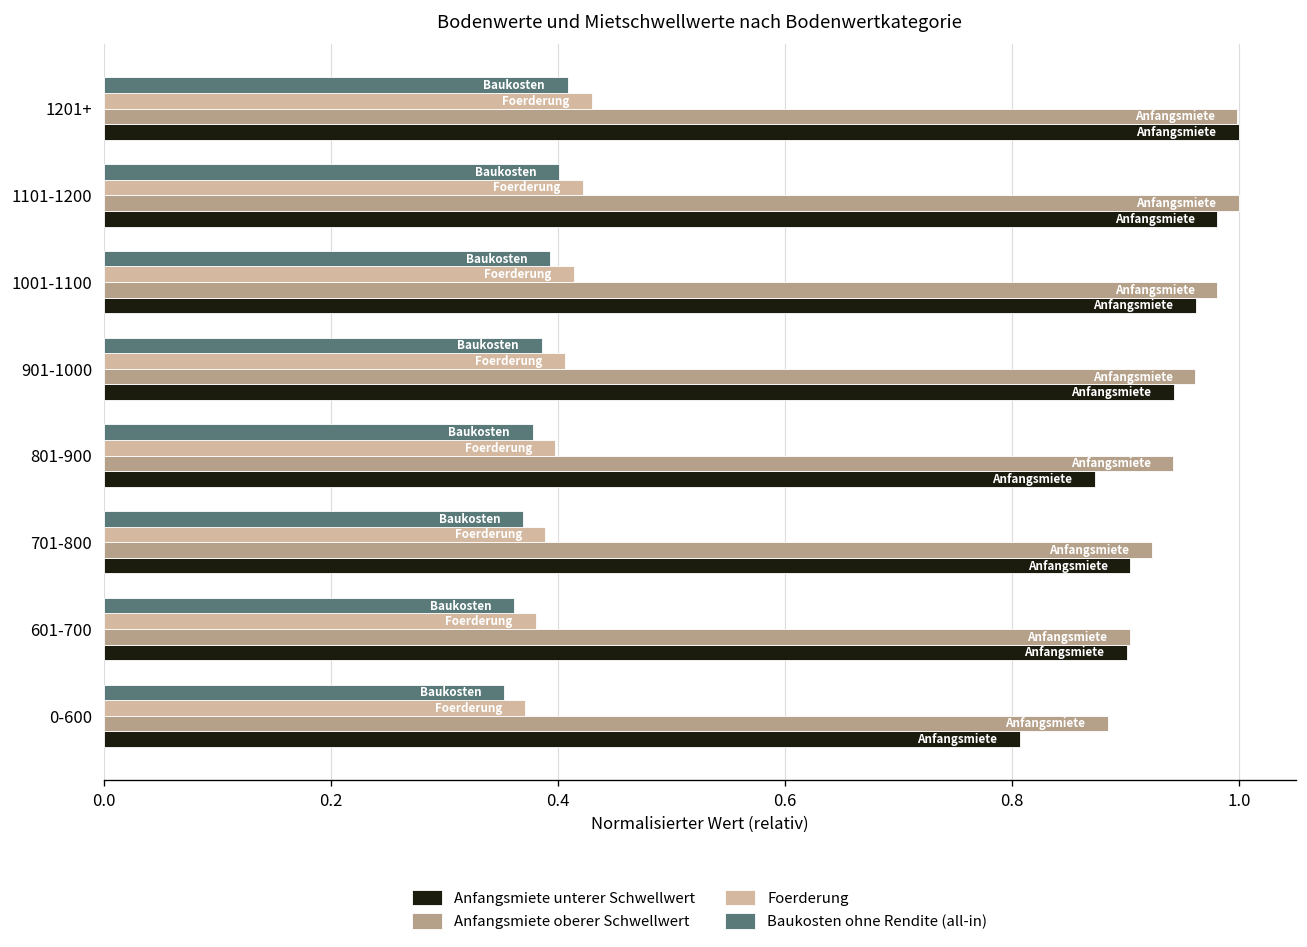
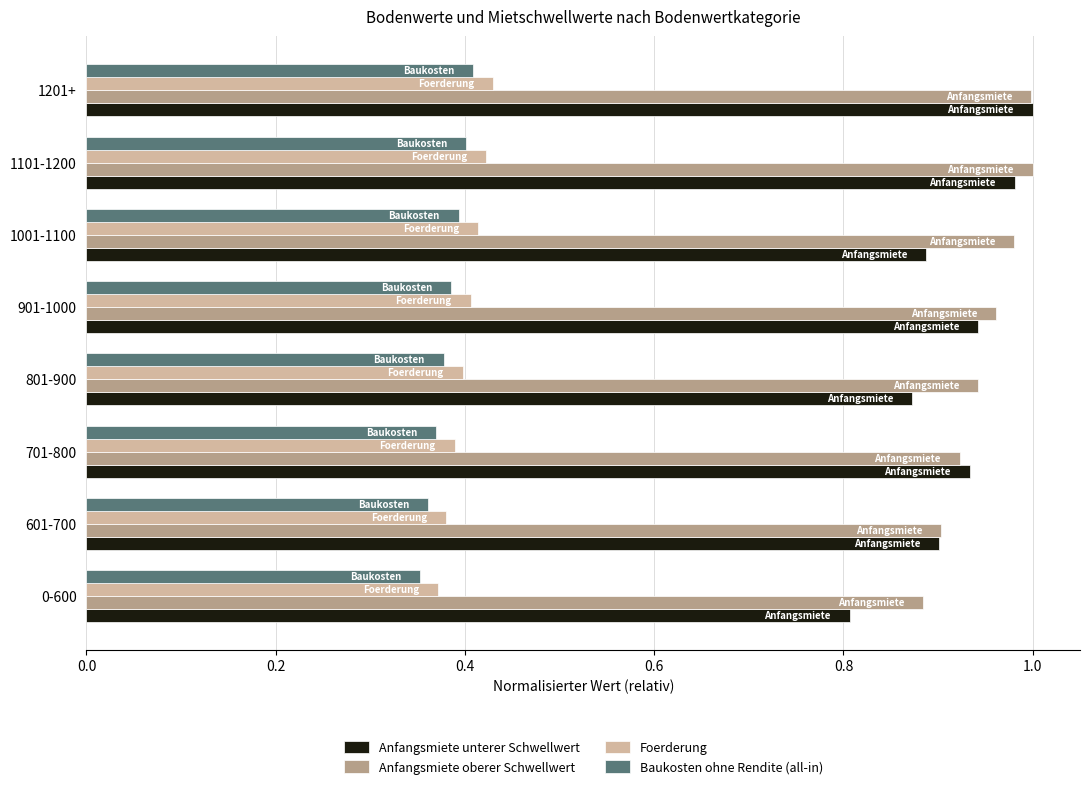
  {
    "Anfangsmiete unterer Schwellwert": {
      "1201+": 1.00,
      "1101-1200": 0.98,
-     "1001-1100": 0.96,
+     "1001-1100": 0.89,
      "901-1000": 0.94,
      "801-900": 0.87,
-     "701-800": 0.90,
+     "701-800": 0.93,
      "601-700": 0.90,
      "0-600": 0.81
    },
    "Baukosten ohne Rendite (all-in)": {
      "1201+": 0.41,
      "1101-1200": 0.40,
      "1001-1100": 0.39,
      "901-1000": 0.39,
      "801-900": 0.38,
      "701-800": 0.37,
      "601-700": 0.36,
      "0-600": 0.35
    }
  }
